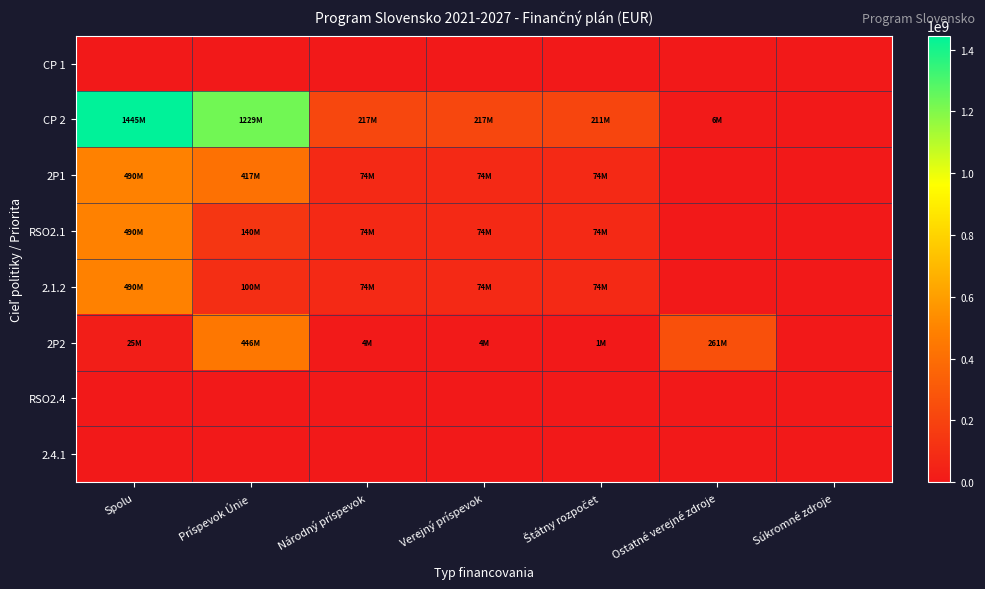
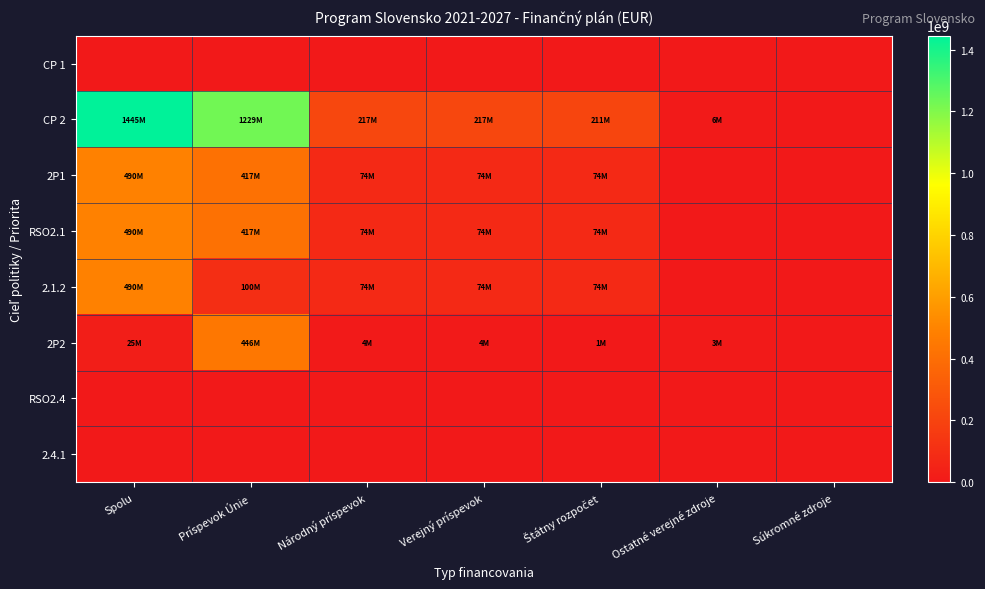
  {
    "CP 2": {
      "Spolu": "1445M",
      "Príspevok Únie": "1229M",
      "Národný príspevok": "217M",
      "Verejný príspevok": "217M",
      "Štátny rozpočet": "211M",
      "Ostatné verejné zdroje": "6M"
    },
    "2P1": {
      "Spolu": "490M",
      "Príspevok Únie": "417M",
      "Národný príspevok": "74M",
      "Verejný príspevok": "74M",
      "Štátny rozpočet": "74M"
    },
    "RSO2.1": {
      "Spolu": "490M",
-     "Príspevok Únie": "140M",
+     "Príspevok Únie": "417M",
      "Národný príspevok": "74M",
      "Verejný príspevok": "74M",
      "Štátny rozpočet": "74M"
    },
    "2.1.2": {
      "Spolu": "490M",
      "Príspevok Únie": "100M",
      "Národný príspevok": "74M",
      "Verejný príspevok": "74M",
      "Štátny rozpočet": "74M"
    },
    "2P2": {
      "Spolu": "25M",
      "Príspevok Únie": "446M",
      "Národný príspevok": "4M",
      "Verejný príspevok": "4M",
      "Štátny rozpočet": "1M",
-     "Ostatné verejné zdroje": "261M"
+     "Ostatné verejné zdroje": "3M"
    }
  }
